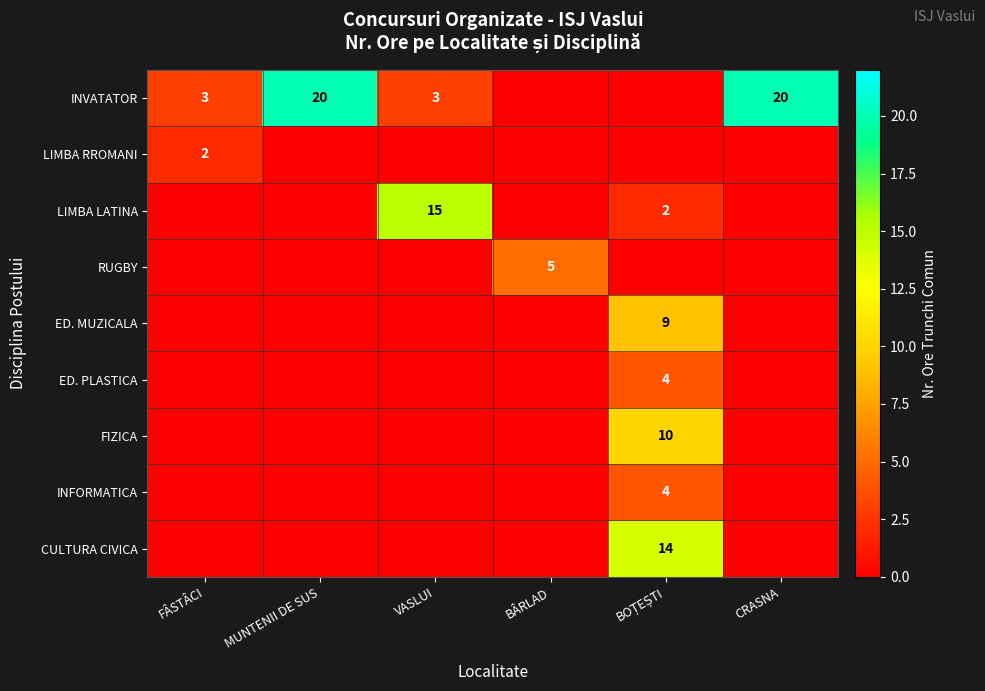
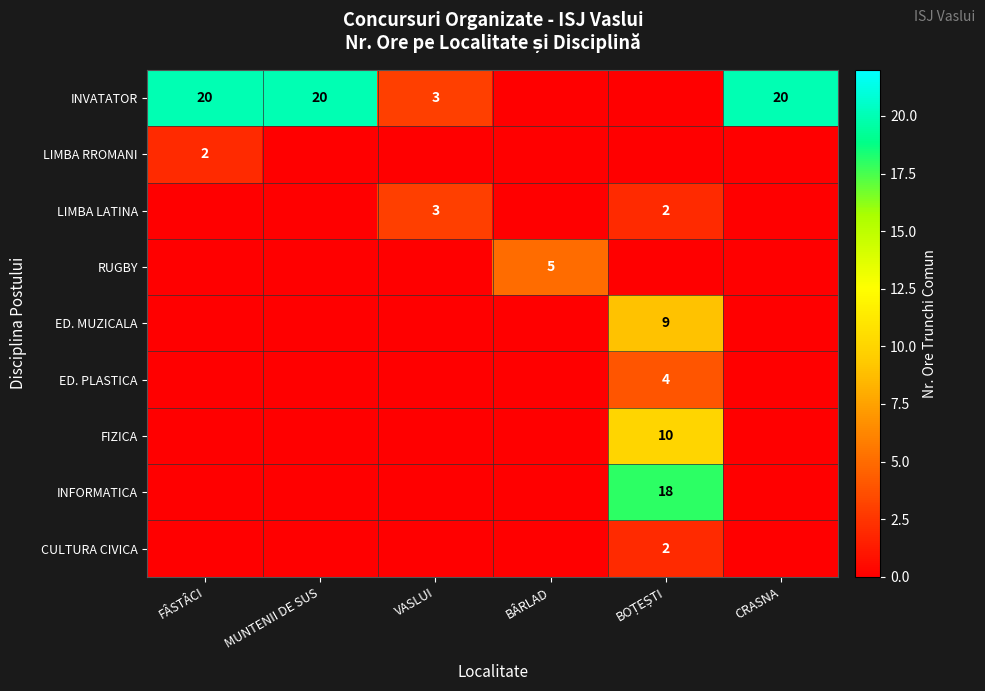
  {
    "INVATATOR": {
-     "FÂSTÂCI": 3,
+     "FÂSTÂCI": 20,
      "MUNTENII DE SUS": 20,
      "VASLUI": 3,
      "CRASNA": 20
    },
    "LIMBA RROMANI": {
      "FÂSTÂCI": 2
    },
    "LIMBA LATINA": {
-     "VASLUI": 15,
+     "VASLUI": 3,
      "BOȚEȘTI": 2
    },
    "RUGBY": {
      "BÂRLAD": 5
    },
    "ED. MUZICALA": {
      "BOȚEȘTI": 9
    },
    "ED. PLASTICA": {
      "BOȚEȘTI": 4
    },
    "FIZICA": {
      "BOȚEȘTI": 10
    },
    "INFORMATICA": {
-     "BOȚEȘTI": 4
+     "BOȚEȘTI": 18
    },
    "CULTURA CIVICA": {
-     "BOȚEȘTI": 14
+     "BOȚEȘTI": 2
    }
  }
